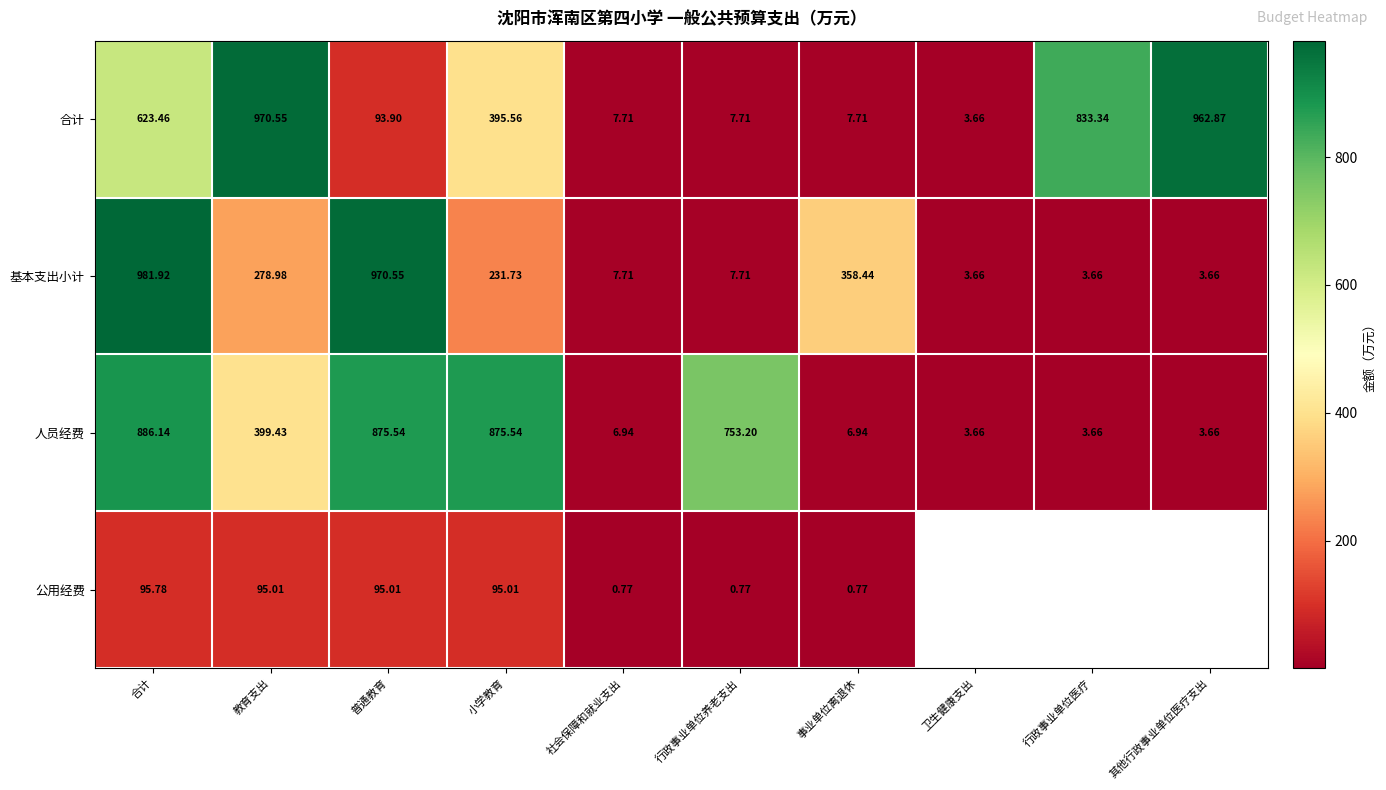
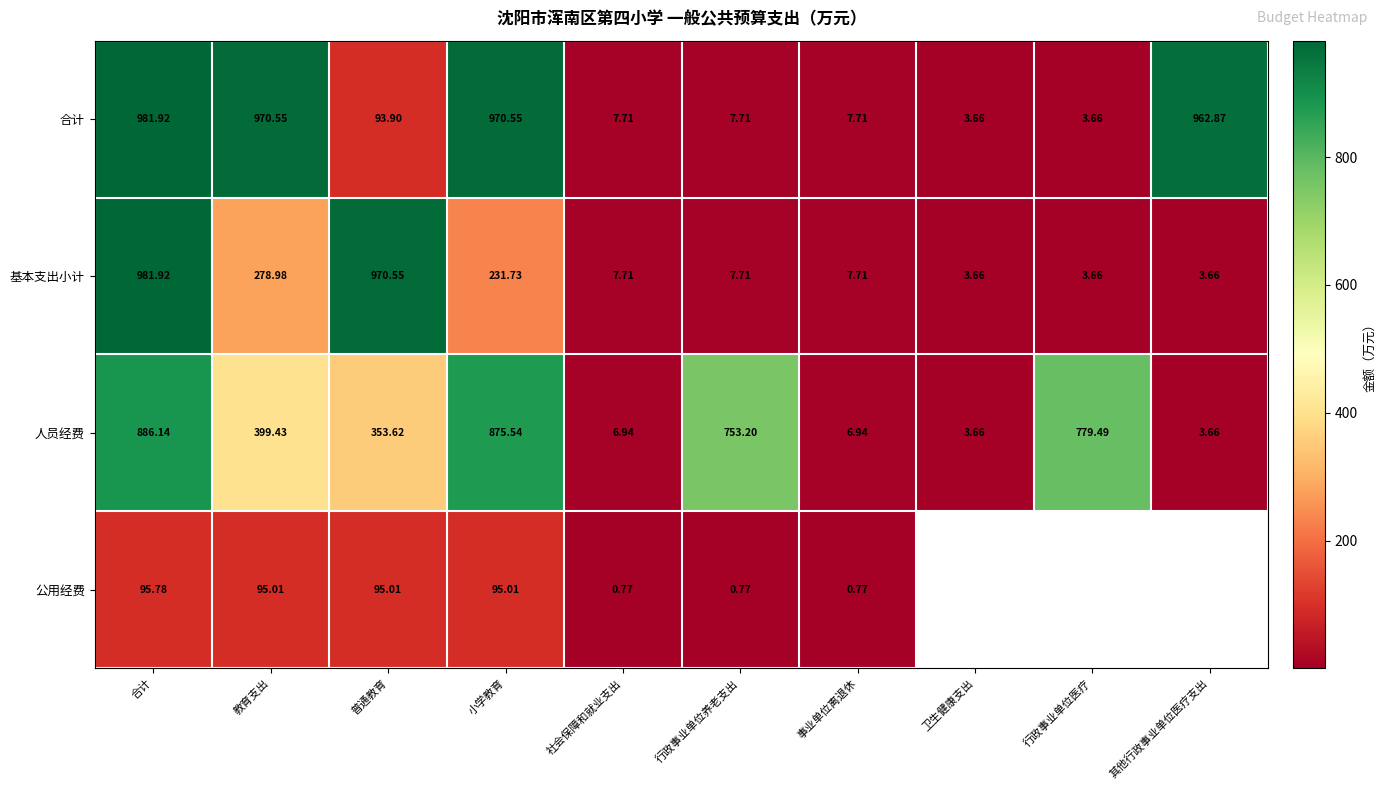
  {
    "合计": {
-     "合计": 623.46,
+     "合计": 981.92,
      "教育支出": 970.55,
      "普通教育": 93.90,
-     "小学教育": 395.56,
+     "小学教育": 970.55,
      "社会保障和就业支出": 7.71,
      "行政事业单位养老支出": 7.71,
      "事业单位离退休": 7.71,
      "卫生健康支出": 3.66,
-     "行政事业单位医疗": 833.34,
+     "行政事业单位医疗": 3.66,
      "其他行政事业单位医疗支出": 962.87
    },
    "基本支出小计": {
      "合计": 981.92,
      "教育支出": 278.98,
      "普通教育": 970.55,
      "小学教育": 231.73,
      "社会保障和就业支出": 7.71,
      "行政事业单位养老支出": 7.71,
-     "事业单位离退休": 358.44,
+     "事业单位离退休": 7.71,
      "卫生健康支出": 3.66,
      "行政事业单位医疗": 3.66,
      "其他行政事业单位医疗支出": 3.66
    },
    "人员经费": {
      "合计": 886.14,
      "教育支出": 399.43,
-     "普通教育": 875.54,
+     "普通教育": 353.62,
      "小学教育": 875.54,
      "社会保障和就业支出": 6.94,
      "行政事业单位养老支出": 753.20,
      "事业单位离退休": 6.94,
      "卫生健康支出": 3.66,
-     "行政事业单位医疗": 3.66,
+     "行政事业单位医疗": 779.49,
      "其他行政事业单位医疗支出": 3.66
    },
    "公用经费": {
      "合计": 95.78,
      "教育支出": 95.01,
      "普通教育": 95.01,
      "小学教育": 95.01,
      "社会保障和就业支出": 0.77,
      "行政事业单位养老支出": 0.77,
      "事业单位离退休": 0.77
    }
  }
